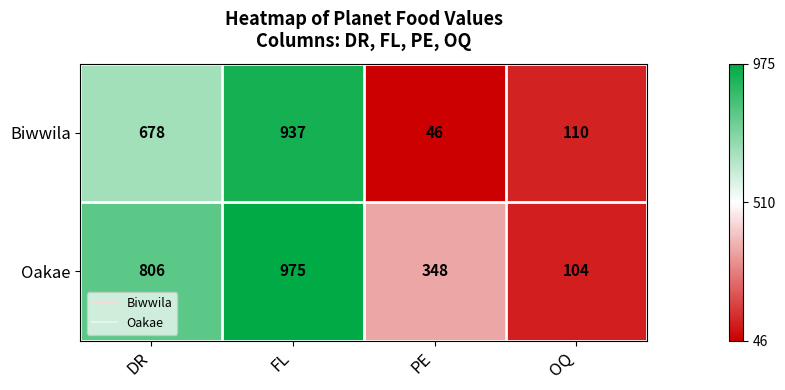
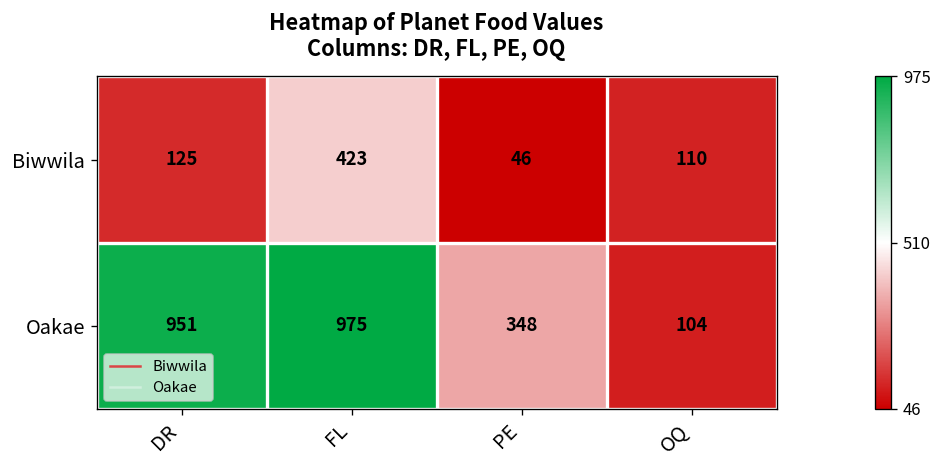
  {
    "Biwwila": {
-     "DR": 678,
-     "FL": 937,
+     "DR": 125,
+     "FL": 423,
      "PE": 46,
      "OQ": 110
    },
    "Oakae": {
-     "DR": 806,
+     "DR": 951,
      "FL": 975,
      "PE": 348,
      "OQ": 104
    }
  }
